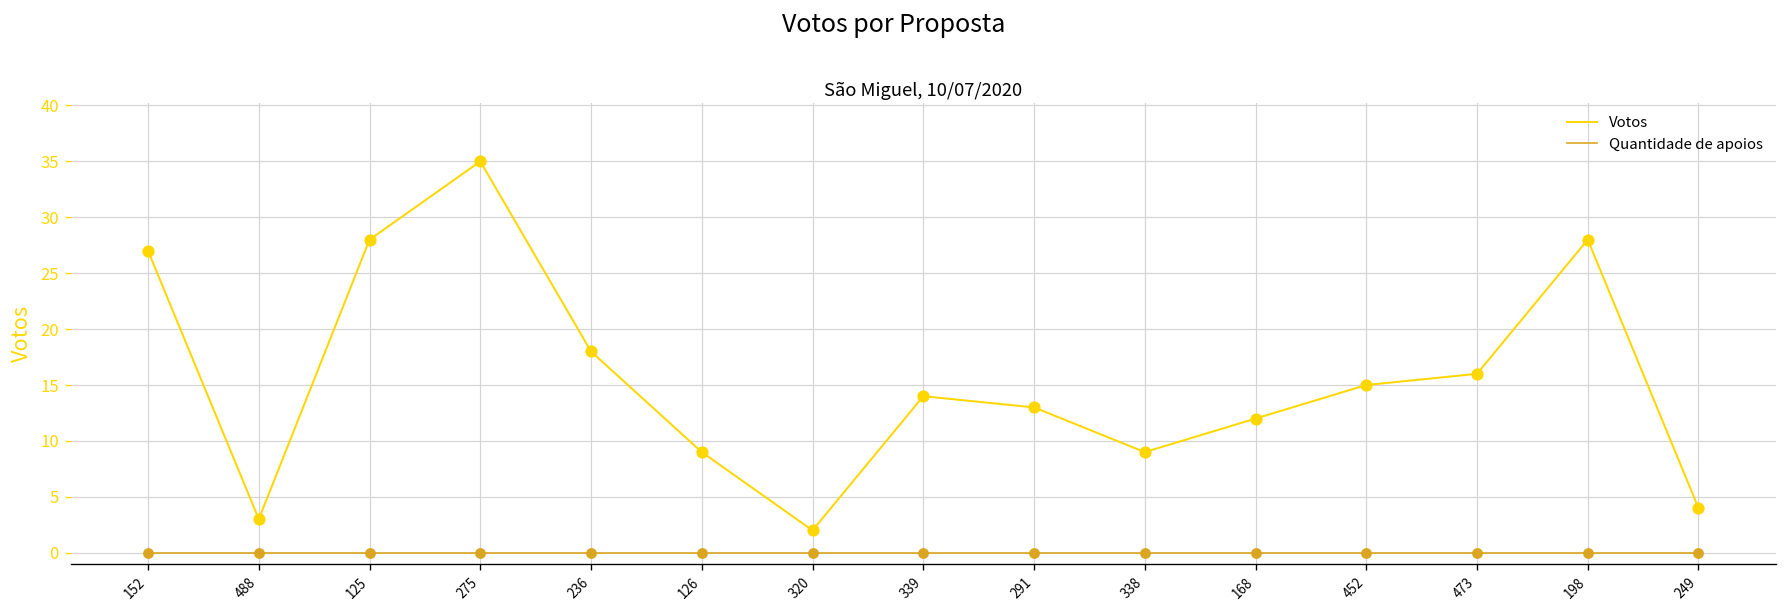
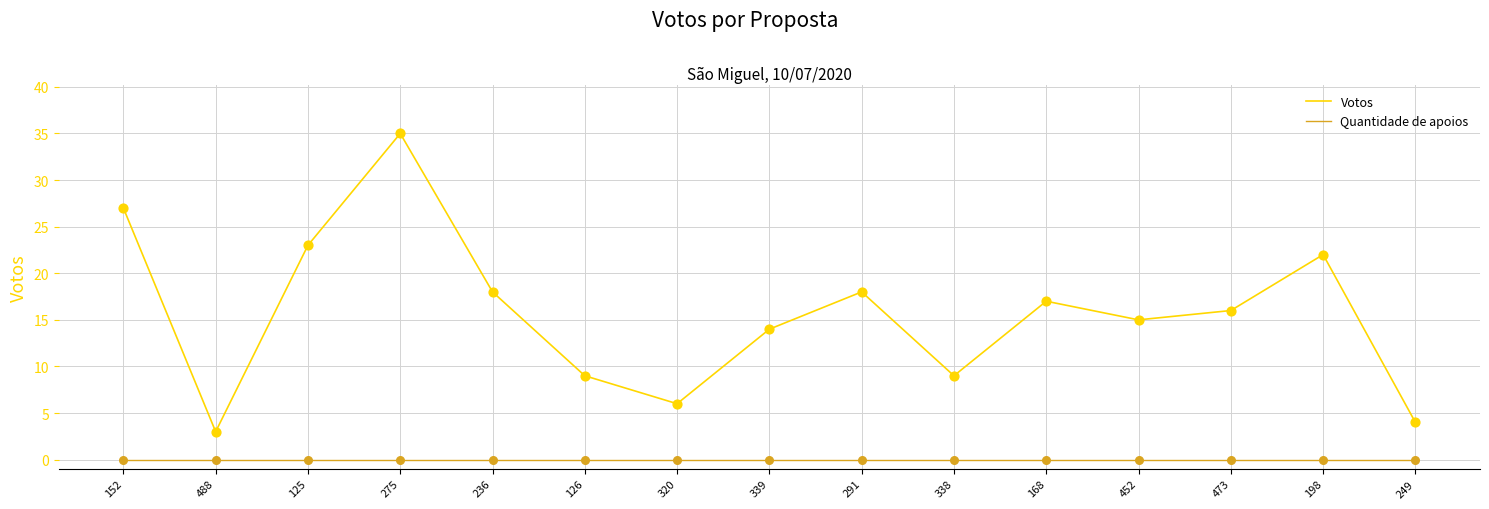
  {
    "Votos": {
      "152": 27,
      "488": 3,
-     "125": 28,
+     "125": 23,
      "275": 35,
      "236": 18,
      "126": 9,
-     "320": 2,
+     "320": 6,
      "339": 14,
-     "291": 13,
+     "291": 18,
      "338": 9,
-     "168": 12,
+     "168": 17,
      "452": 15,
      "473": 16,
-     "198": 28,
+     "198": 22,
      "249": 4
    },
    "Quantidade de apoios": {
      "152": 0,
      "488": 0,
      "125": 0,
      "275": 0,
      "236": 0,
      "126": 0,
      "320": 0,
      "339": 0,
      "291": 0,
      "338": 0,
      "168": 0,
      "452": 0,
      "473": 0,
      "198": 0,
      "249": 0
    }
  }
